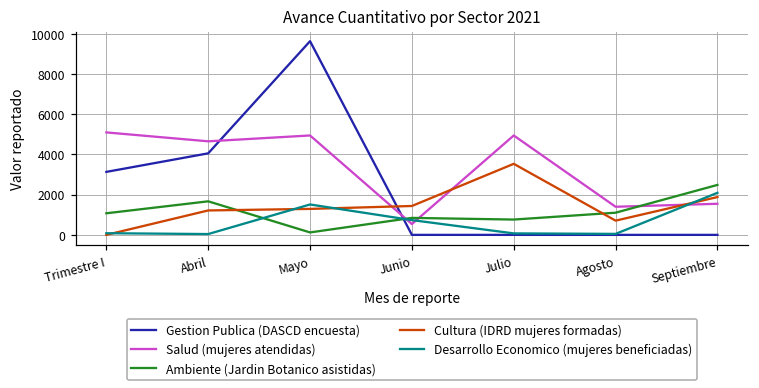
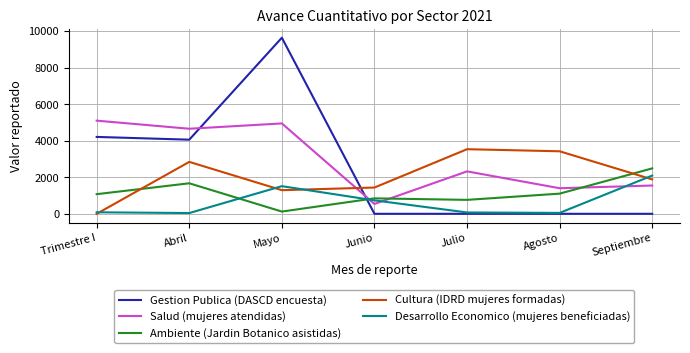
  {
    "Gestion Publica (DASCD encuesta)": {
-     "Trimestre I": 3100,
+     "Trimestre I": 4200,
      "Abril": 4100,
      "Mayo": 9600,
      "Junio": 0,
      "Septiembre": 0
    },
    "Salud (mujeres atendidas)": {
      "Trimestre I": 5100,
      "Abril": 4700,
      "Mayo": 4900,
      "Junio": 500,
-     "Julio": 4900,
+     "Julio": 2300,
      "Agosto": 1400,
      "Septiembre": 1500
    },
    "Ambiente (Jardin Botanico asistidas)": {
      "Trimestre I": 1100,
      "Abril": 1700,
      "Mayo": 100,
      "Julio": 800,
      "Agosto": 1100,
      "Septiembre": 2500
    },
    "Cultura (IDRD mujeres formadas)": {
-     "Abril": 1200,
+     "Abril": 2800,
      "Mayo": 1300,
      "Junio": 1400,
      "Julio": 3500,
-     "Agosto": 700,
+     "Agosto": 3400,
      "Septiembre": 1900
    },
    "Desarrollo Economico (mujeres beneficiadas)": {
      "Abril": 0,
      "Mayo": 1500,
      "Septiembre": 2100
    }
  }
